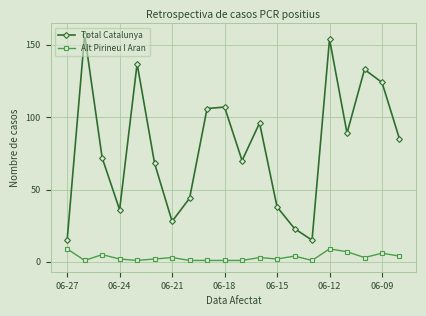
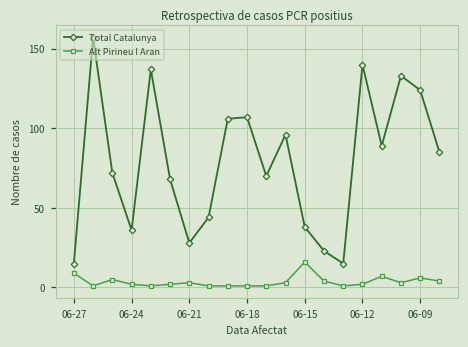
  {
    "Total Catalunya": {
      "06-27": 15,
      "06-24": 36,
      "06-21": 28,
      "06-18": 107,
      "06-15": 38,
-     "06-12": 154,
+     "06-12": 140,
      "06-09": 124
    },
    "Alt Pirineu I Aran": {
      "06-27": 9,
      "06-24": 2,
      "06-21": 3,
      "06-18": 1,
-     "06-15": 2,
-     "06-12": 9,
+     "06-15": 16,
+     "06-12": 2,
      "06-09": 6
    }
  }
